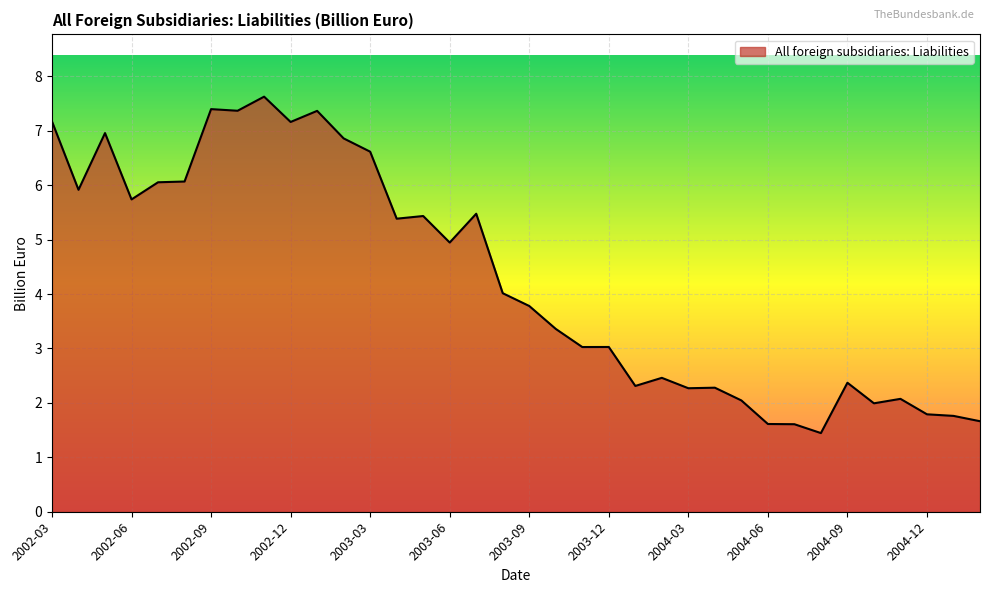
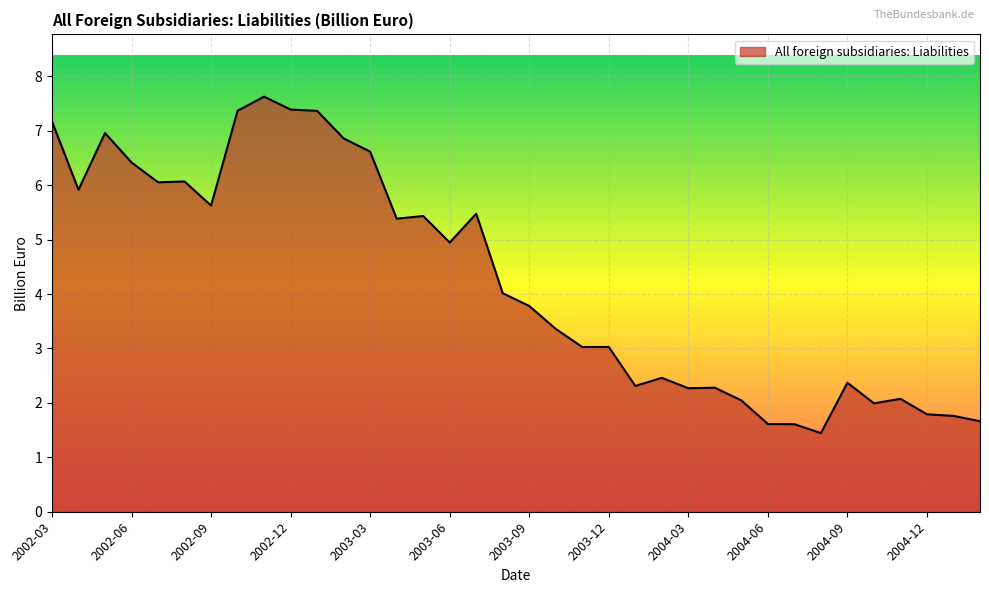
  {
    "2002-03": 7.2,
-   "2002-06": 5.7,
-   "2002-09": 7.4,
-   "2002-12": 7.2,
+   "2002-06": 6.4,
+   "2002-09": 5.6,
+   "2002-12": 7.4,
    "2003-03": 6.6,
    "2003-06": 4.9,
    "2003-09": 3.8,
    "2003-12": 3.0,
    "2004-03": 2.3,
    "2004-06": 1.6,
    "2004-09": 2.4,
    "2004-12": 1.8
  }
